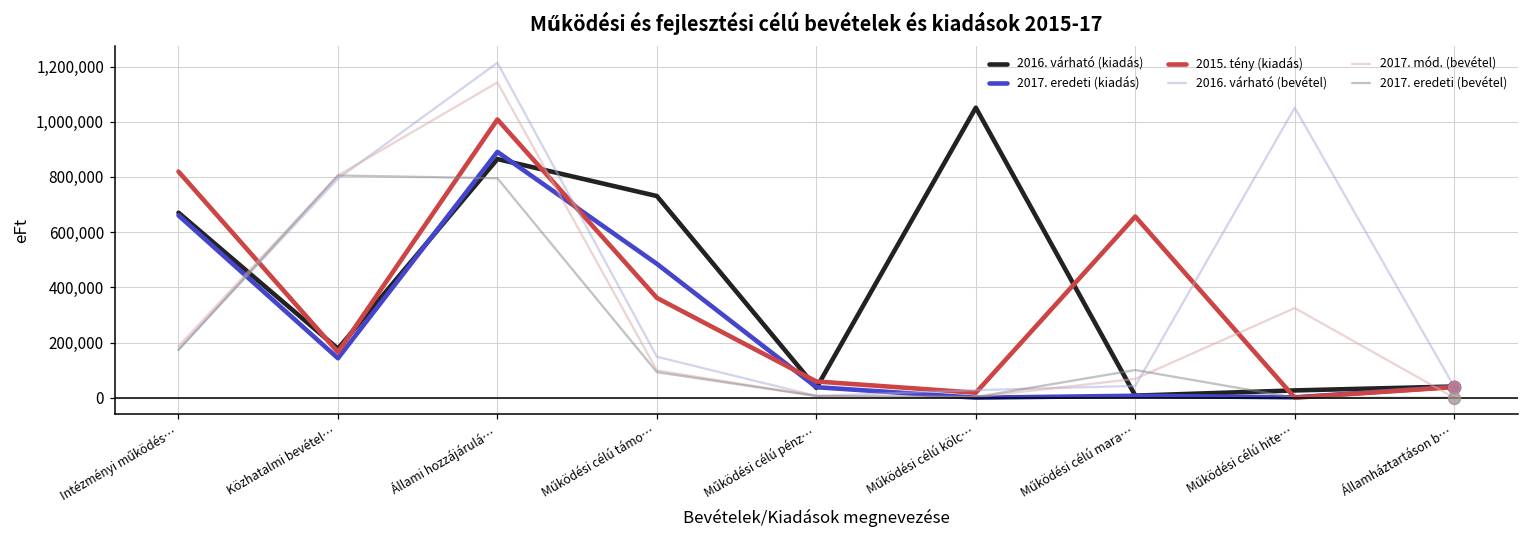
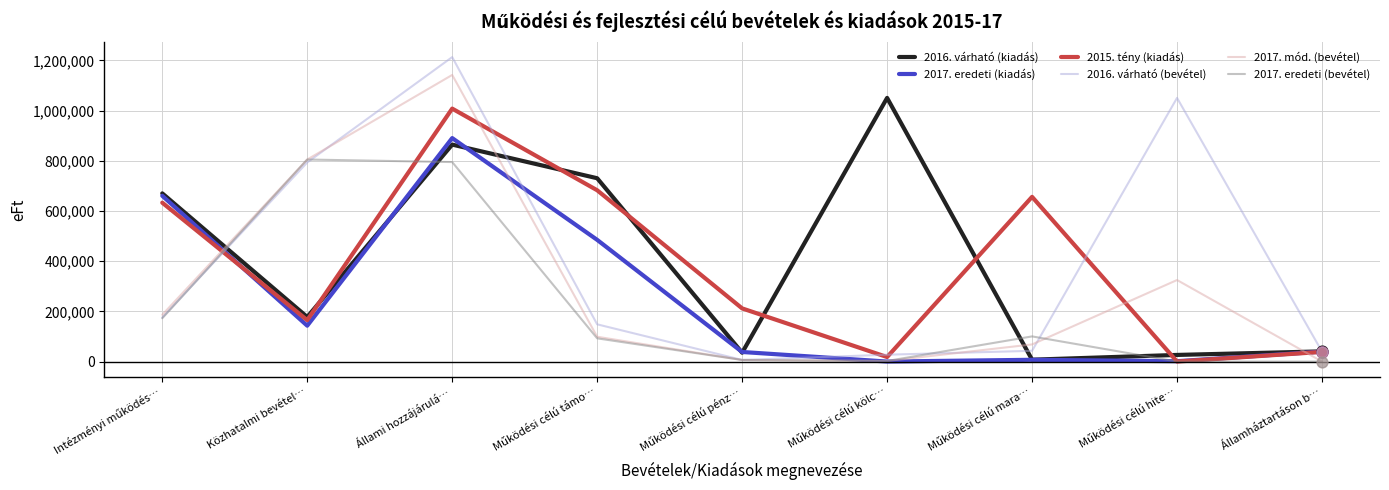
  {
    "2015. tény (kiadás)": {
-     "Intézményi működés…": "820,000",
+     "Intézményi működés…": "630,000",
      "Közhatalmi bevétel…": "170,000",
      "Állami hozzájárulá…": "1,010,000",
-     "Működési célú támo…": "360,000",
-     "Működési célú pénz…": "60,000",
+     "Működési célú támo…": "680,000",
+     "Működési célú pénz…": "210,000",
      "Működési célú mara…": "660,000"
    },
    "2017. eredeti (bevétel)": {
      "Állami hozzájárulá…": "800,000",
      "Működési célú mara…": "100,000"
    }
  }
